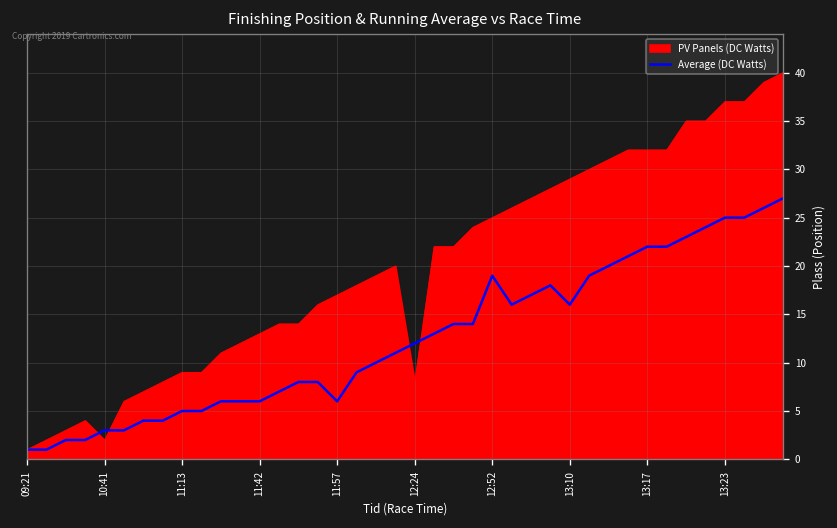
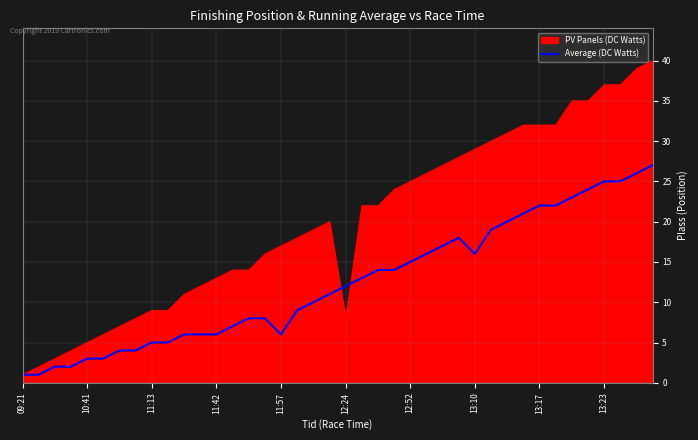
  {
    "PV Panels (DC Watts)": {
-     "10:41": 2,
+     "10:41": 5,
      "11:42": 13,
      "11:57": 17,
      "12:24": 8,
      "12:52": 25,
      "13:10": 29
    },
    "Average (DC Watts)": {
      "10:41": 3,
      "11:42": 6,
      "11:57": 6,
      "12:24": 12,
-     "12:52": 19,
+     "12:52": 15,
      "13:10": 16
    }
  }
